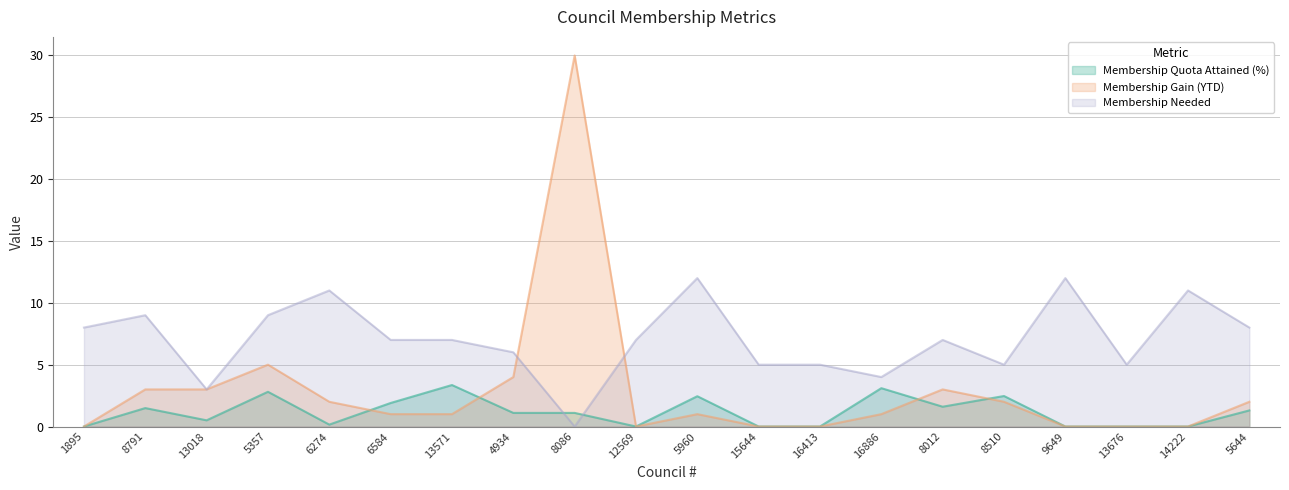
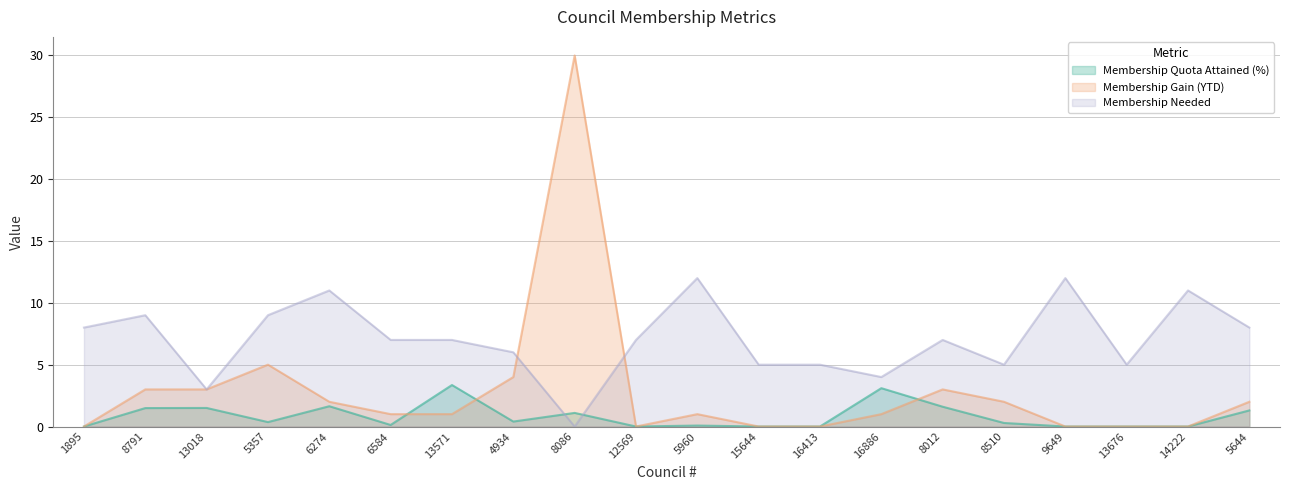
  {
    "Membership Quota Attained (%)": {
      "8791": 1.5,
-     "13018": 0.5,
-     "5357": 2.8,
-     "6274": 0.2,
-     "6584": 1.9,
+     "13018": 1.5,
+     "5357": 0.4,
+     "6274": 1.6,
+     "6584": 0.1,
      "13571": 3.4,
-     "4934": 1.1,
+     "4934": 0.4,
      "8086": 1.1,
-     "5960": 2.4,
+     "5960": 0.1,
      "16886": 3.1,
      "8012": 1.6,
-     "8510": 2.5,
+     "8510": 0.3,
      "5644": 1.3
    }
  }
